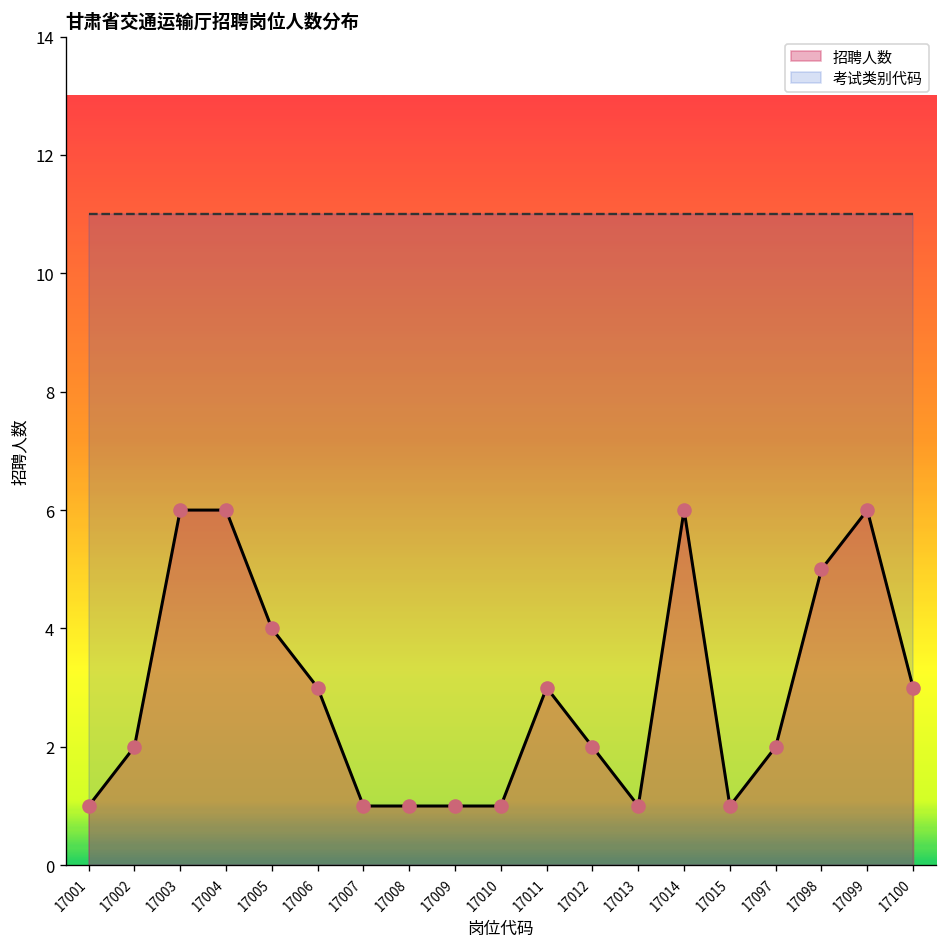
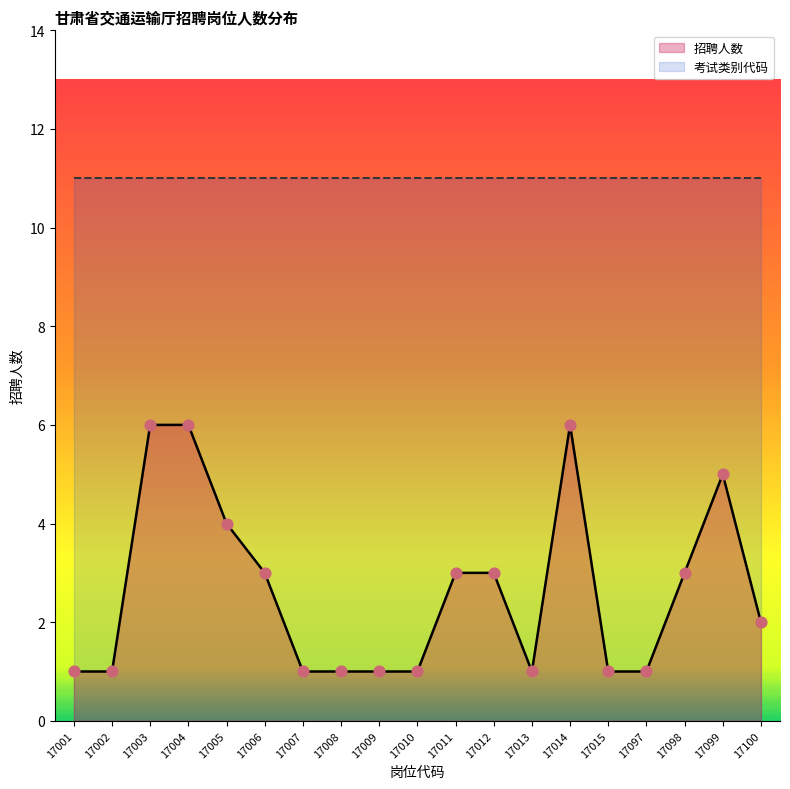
  {
    "招聘人数": {
      "17001": 1,
-     "17002": 2,
+     "17002": 1,
      "17003": 6,
      "17004": 6,
      "17005": 4,
      "17006": 3,
      "17007": 1,
      "17008": 1,
      "17009": 1,
      "17010": 1,
      "17011": 3,
-     "17012": 2,
+     "17012": 3,
      "17013": 1,
      "17014": 6,
      "17015": 1,
-     "17097": 2,
-     "17098": 5,
-     "17099": 6,
-     "17100": 3
+     "17097": 1,
+     "17098": 3,
+     "17099": 5,
+     "17100": 2
    },
    "考试类别代码": {
      "17001": 11,
      "17002": 11,
      "17003": 11,
      "17004": 11,
      "17005": 11,
      "17006": 11,
      "17007": 11,
      "17008": 11,
      "17009": 11,
      "17010": 11,
      "17011": 11,
      "17012": 11,
      "17013": 11,
      "17014": 11,
      "17015": 11,
      "17097": 11,
      "17098": 11,
      "17099": 11,
      "17100": 11
    }
  }
